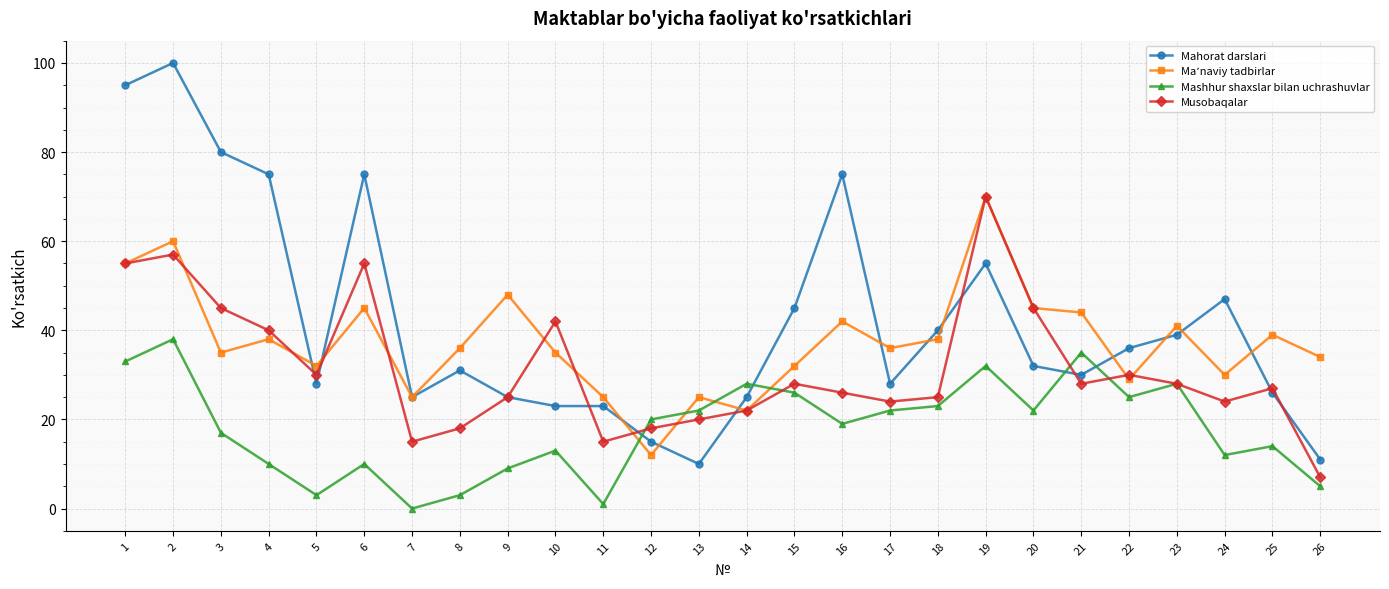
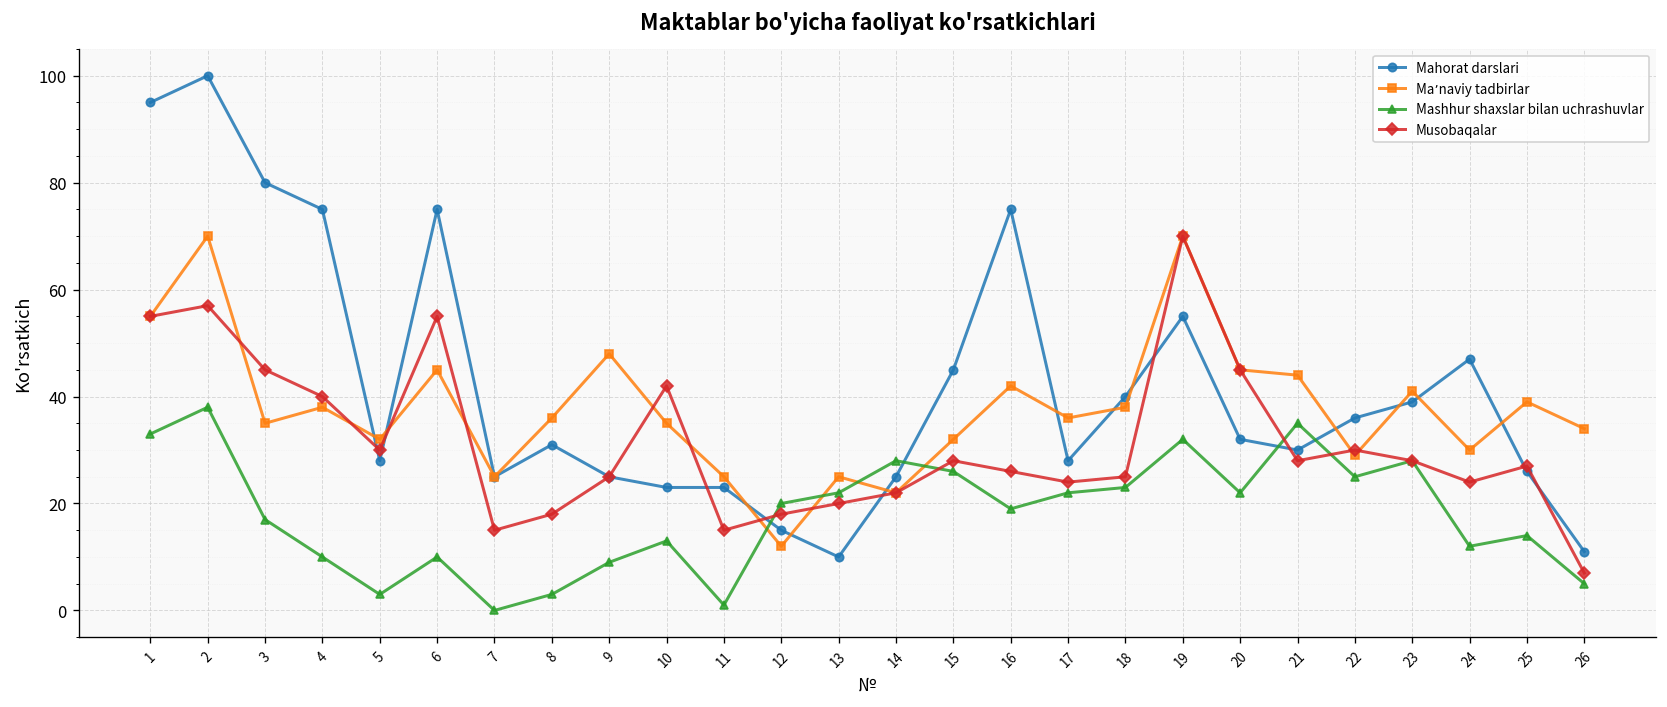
  {
    "Mahorat darslari": {
      "1": 95,
      "2": 100,
      "3": 80,
      "4": 75,
      "5": 28,
      "6": 75,
      "8": 31,
      "10": 23,
      "11": 23,
      "12": 15,
      "13": 10,
      "14": 25,
      "15": 45,
      "16": 75,
      "17": 28,
      "18": 40,
      "19": 55,
      "20": 32,
      "21": 30,
      "22": 36,
      "23": 39,
      "24": 47,
      "25": 26,
      "26": 11
    },
    "Maʼnaviy tadbirlar": {
-     "2": 60,
+     "2": 70,
      "3": 35,
      "4": 38,
      "5": 32,
      "6": 45,
      "8": 36,
      "9": 48,
      "10": 35,
      "11": 25,
      "12": 12,
      "13": 25,
      "15": 32,
      "16": 42,
      "17": 36,
      "18": 38,
      "21": 44,
      "22": 29,
      "23": 41,
      "24": 30,
      "25": 39,
      "26": 34
    },
    "Mashhur shaxslar bilan uchrashuvlar": {
      "1": 33,
      "2": 38,
      "3": 17,
      "4": 10,
      "5": 3,
      "6": 10,
      "7": 0,
      "8": 3,
      "9": 9,
      "10": 13,
      "11": 1,
      "12": 20,
      "13": 22,
      "14": 28,
      "15": 26,
      "16": 19,
      "17": 22,
      "18": 23,
      "19": 32,
      "20": 22,
      "21": 35,
      "22": 25,
      "24": 12,
      "25": 14,
      "26": 5
    },
    "Musobaqalar": {
      "2": 57,
      "3": 45,
      "4": 40,
      "5": 30,
      "6": 55,
      "7": 15,
      "8": 18,
      "10": 42,
      "11": 15,
      "12": 18,
      "13": 20,
      "15": 28,
      "16": 26,
      "17": 24,
      "18": 25,
      "21": 28,
      "22": 30,
      "24": 24,
      "25": 27,
      "26": 7
    }
  }
